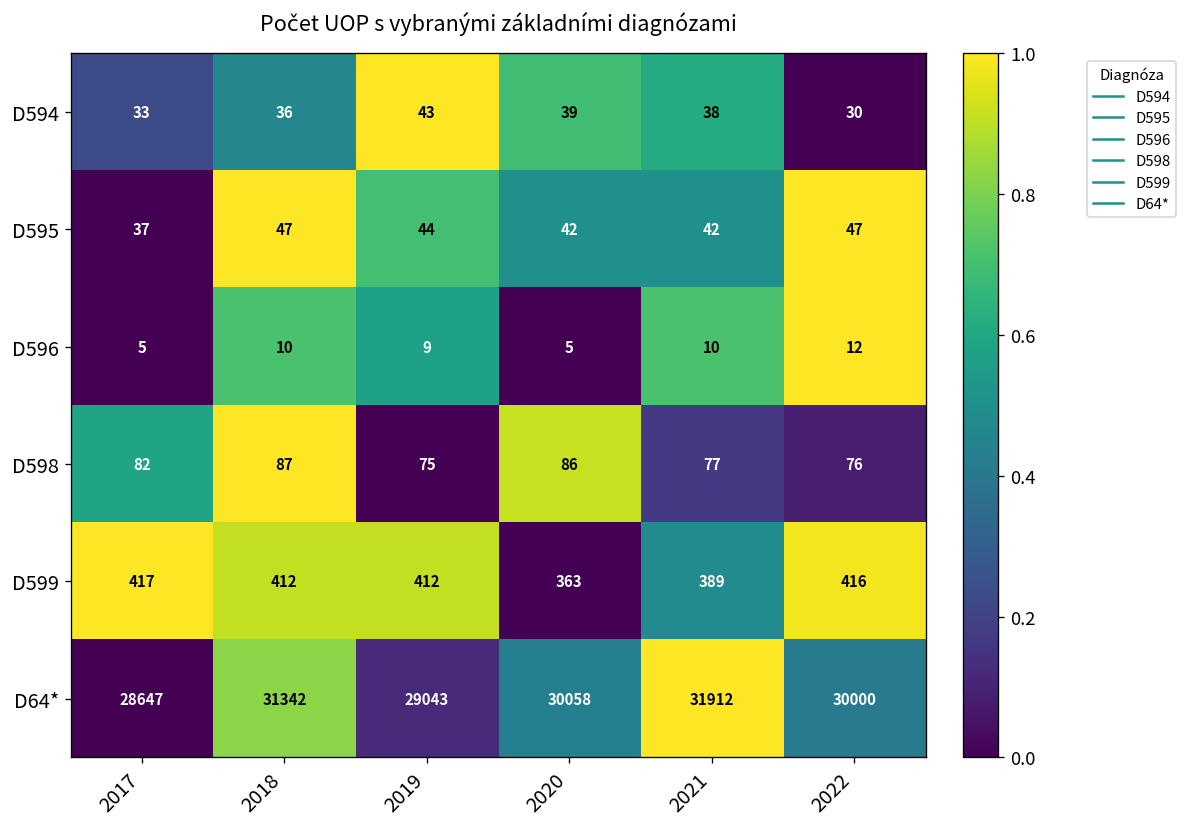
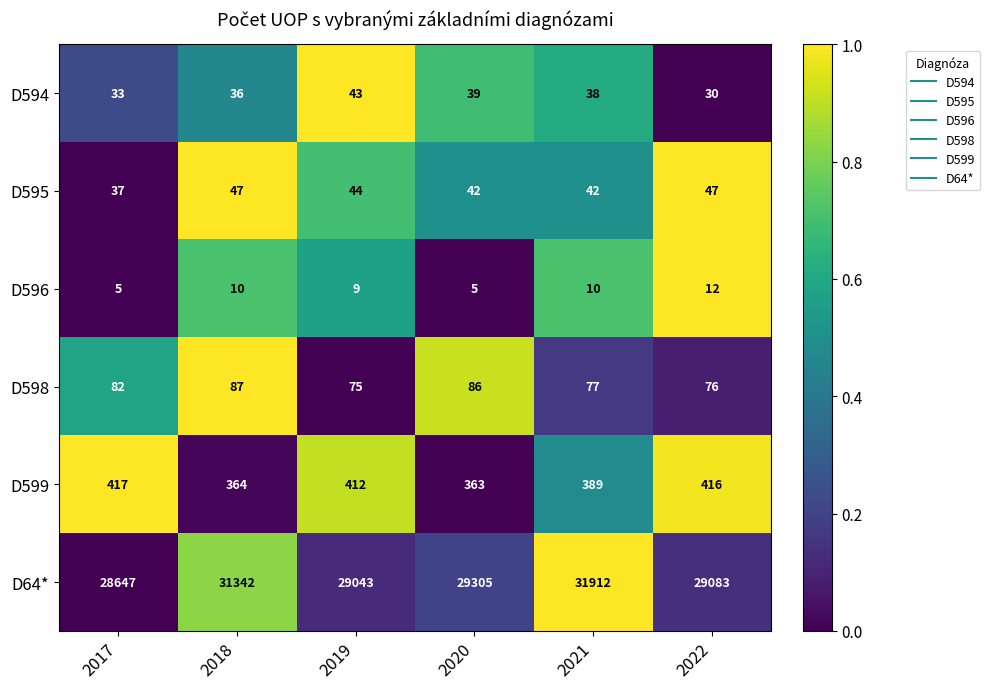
  {
    "D594": {
      "2017": 33,
      "2018": 36,
      "2019": 43,
      "2020": 39,
      "2021": 38,
      "2022": 30
    },
    "D595": {
      "2017": 37,
      "2018": 47,
      "2019": 44,
      "2020": 42,
      "2021": 42,
      "2022": 47
    },
    "D596": {
      "2017": 5,
      "2018": 10,
      "2019": 9,
      "2020": 5,
      "2021": 10,
      "2022": 12
    },
    "D598": {
      "2017": 82,
      "2018": 87,
      "2019": 75,
      "2020": 86,
      "2021": 77,
      "2022": 76
    },
    "D599": {
      "2017": 417,
-     "2018": 412,
+     "2018": 364,
      "2019": 412,
      "2020": 363,
      "2021": 389,
      "2022": 416
    },
    "D64*": {
      "2017": 28647,
      "2018": 31342,
      "2019": 29043,
-     "2020": 30058,
+     "2020": 29305,
      "2021": 31912,
-     "2022": 30000
+     "2022": 29083
    }
  }
